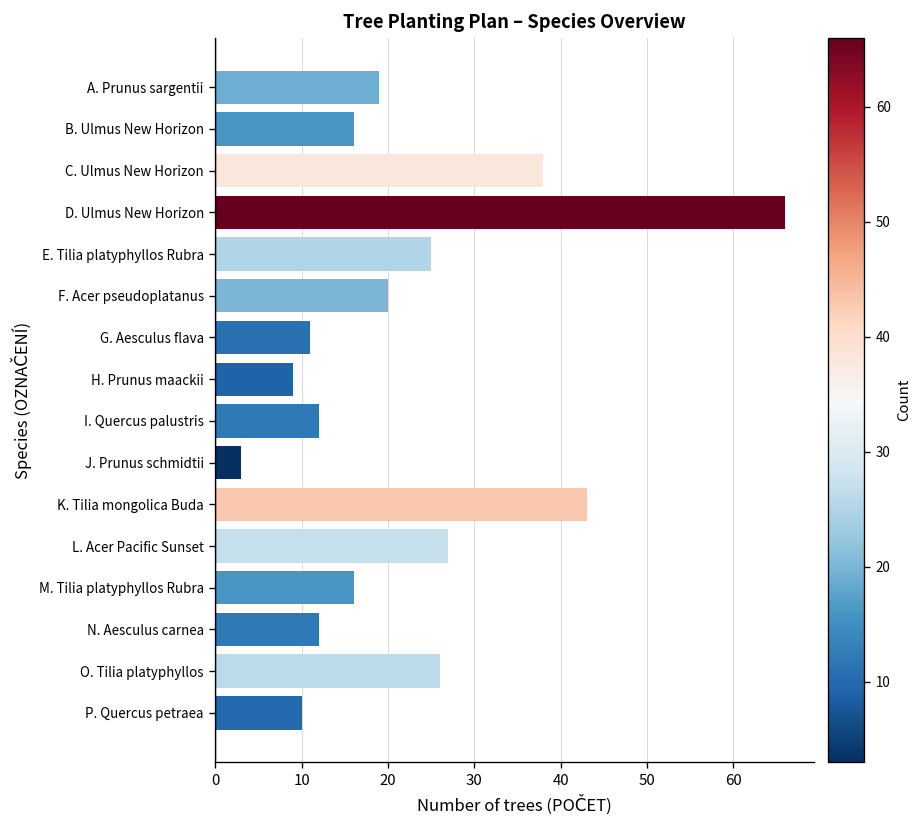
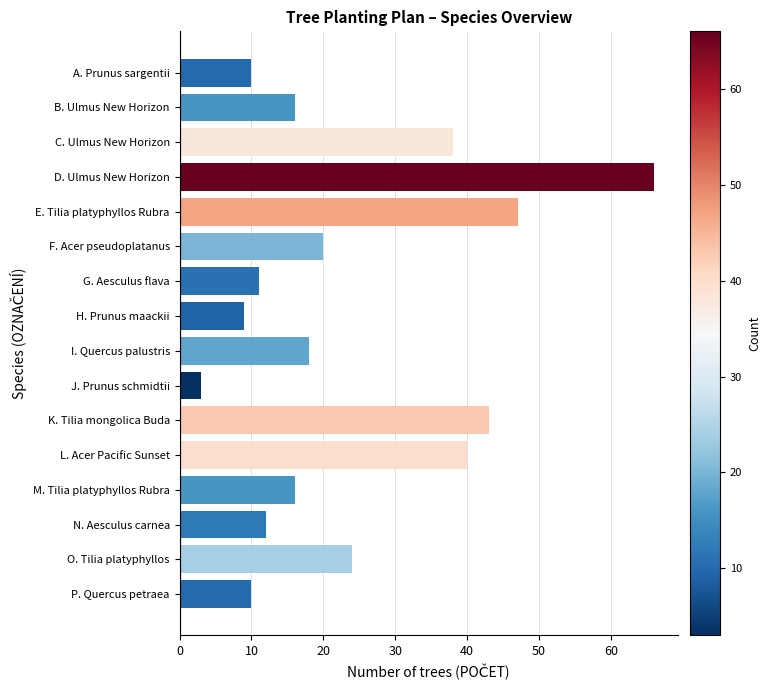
  {
-   "A. Prunus sargentii": 19,
+   "A. Prunus sargentii": 10,
    "B. Ulmus New Horizon": 16,
    "C. Ulmus New Horizon": 38,
    "D. Ulmus New Horizon": 66,
-   "E. Tilia platyphyllos Rubra": 25,
+   "E. Tilia platyphyllos Rubra": 47,
    "F. Acer pseudoplatanus": 20,
    "G. Aesculus flava": 11,
    "H. Prunus maackii": 9,
-   "I. Quercus palustris": 12,
+   "I. Quercus palustris": 18,
    "J. Prunus schmidtii": 3,
    "K. Tilia mongolica Buda": 43,
-   "L. Acer Pacific Sunset": 27,
+   "L. Acer Pacific Sunset": 40,
    "M. Tilia platyphyllos Rubra": 16,
    "N. Aesculus carnea": 12,
-   "O. Tilia platyphyllos": 26,
+   "O. Tilia platyphyllos": 24,
    "P. Quercus petraea": 10
  }
